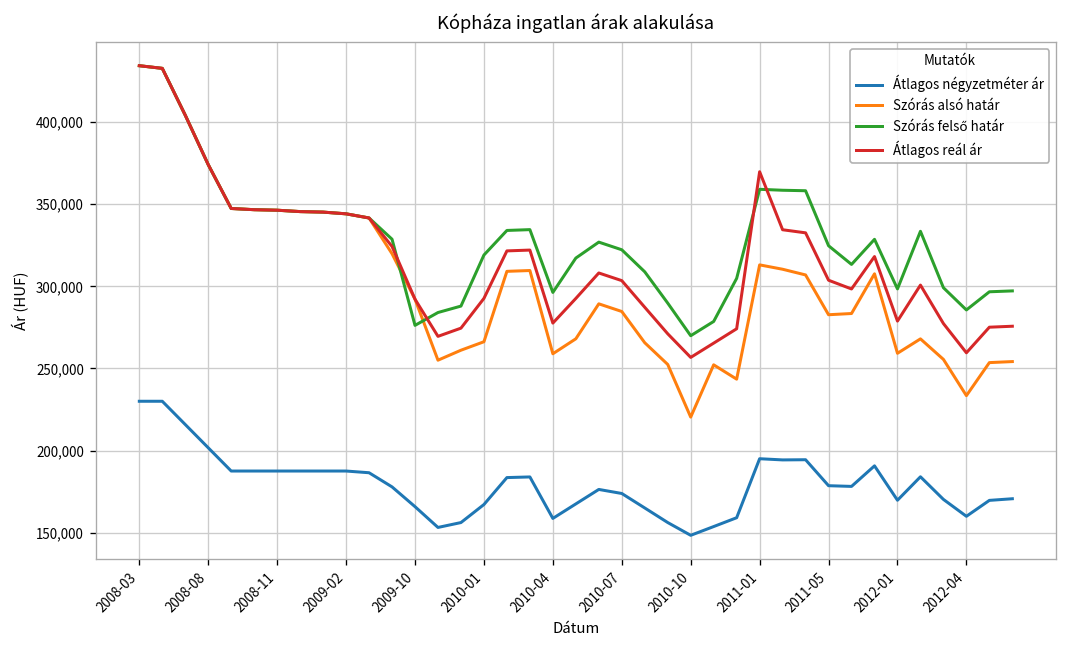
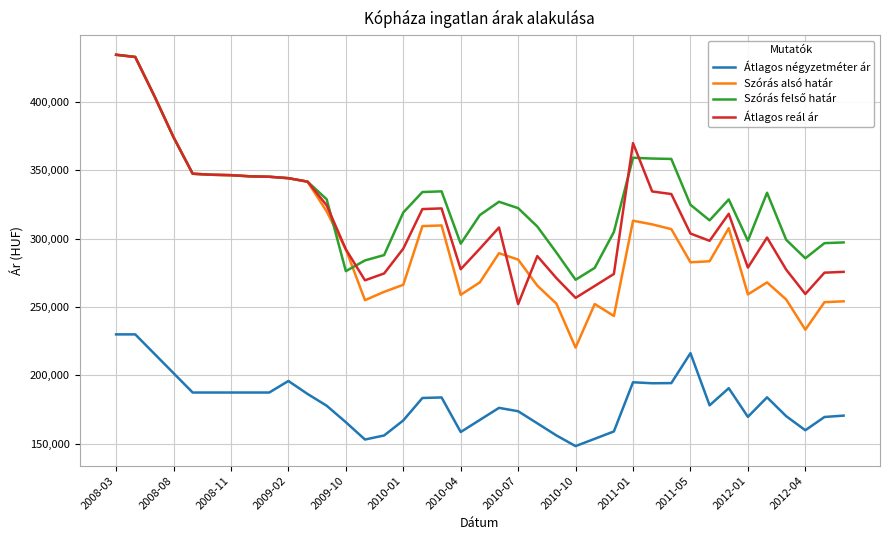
  {
    "Átlagos négyzetméter ár": {
      "2008-03": "230,000",
      "2008-08": "202,000",
      "2008-11": "188,000",
-     "2009-02": "188,000",
+     "2009-02": "196,000",
      "2009-10": "166,000",
      "2010-01": "167,000",
      "2010-04": "159,000",
      "2010-07": "174,000",
      "2010-10": "148,000",
      "2011-01": "195,000",
-     "2011-05": "179,000",
+     "2011-05": "216,000",
      "2012-01": "170,000",
      "2012-04": "160,000"
    },
    "Szórás alsó határ": {
      "2010-01": "266,000",
      "2010-04": "259,000",
      "2010-07": "285,000",
      "2010-10": "220,000",
      "2011-01": "313,000",
      "2011-05": "283,000",
      "2012-01": "259,000",
      "2012-04": "233,000"
    },
    "Szórás felső határ": {
      "2009-10": "276,000",
      "2010-01": "319,000",
      "2010-04": "296,000",
      "2010-07": "322,000",
      "2010-10": "270,000",
      "2011-01": "359,000",
      "2011-05": "325,000",
      "2012-01": "298,000",
      "2012-04": "286,000"
    },
    "Átlagos reál ár": {
      "2010-01": "293,000",
      "2010-04": "278,000",
-     "2010-07": "303,000",
+     "2010-07": "252,000",
      "2010-10": "257,000",
      "2011-01": "370,000",
      "2011-05": "304,000",
      "2012-01": "279,000",
      "2012-04": "260,000"
    }
  }
